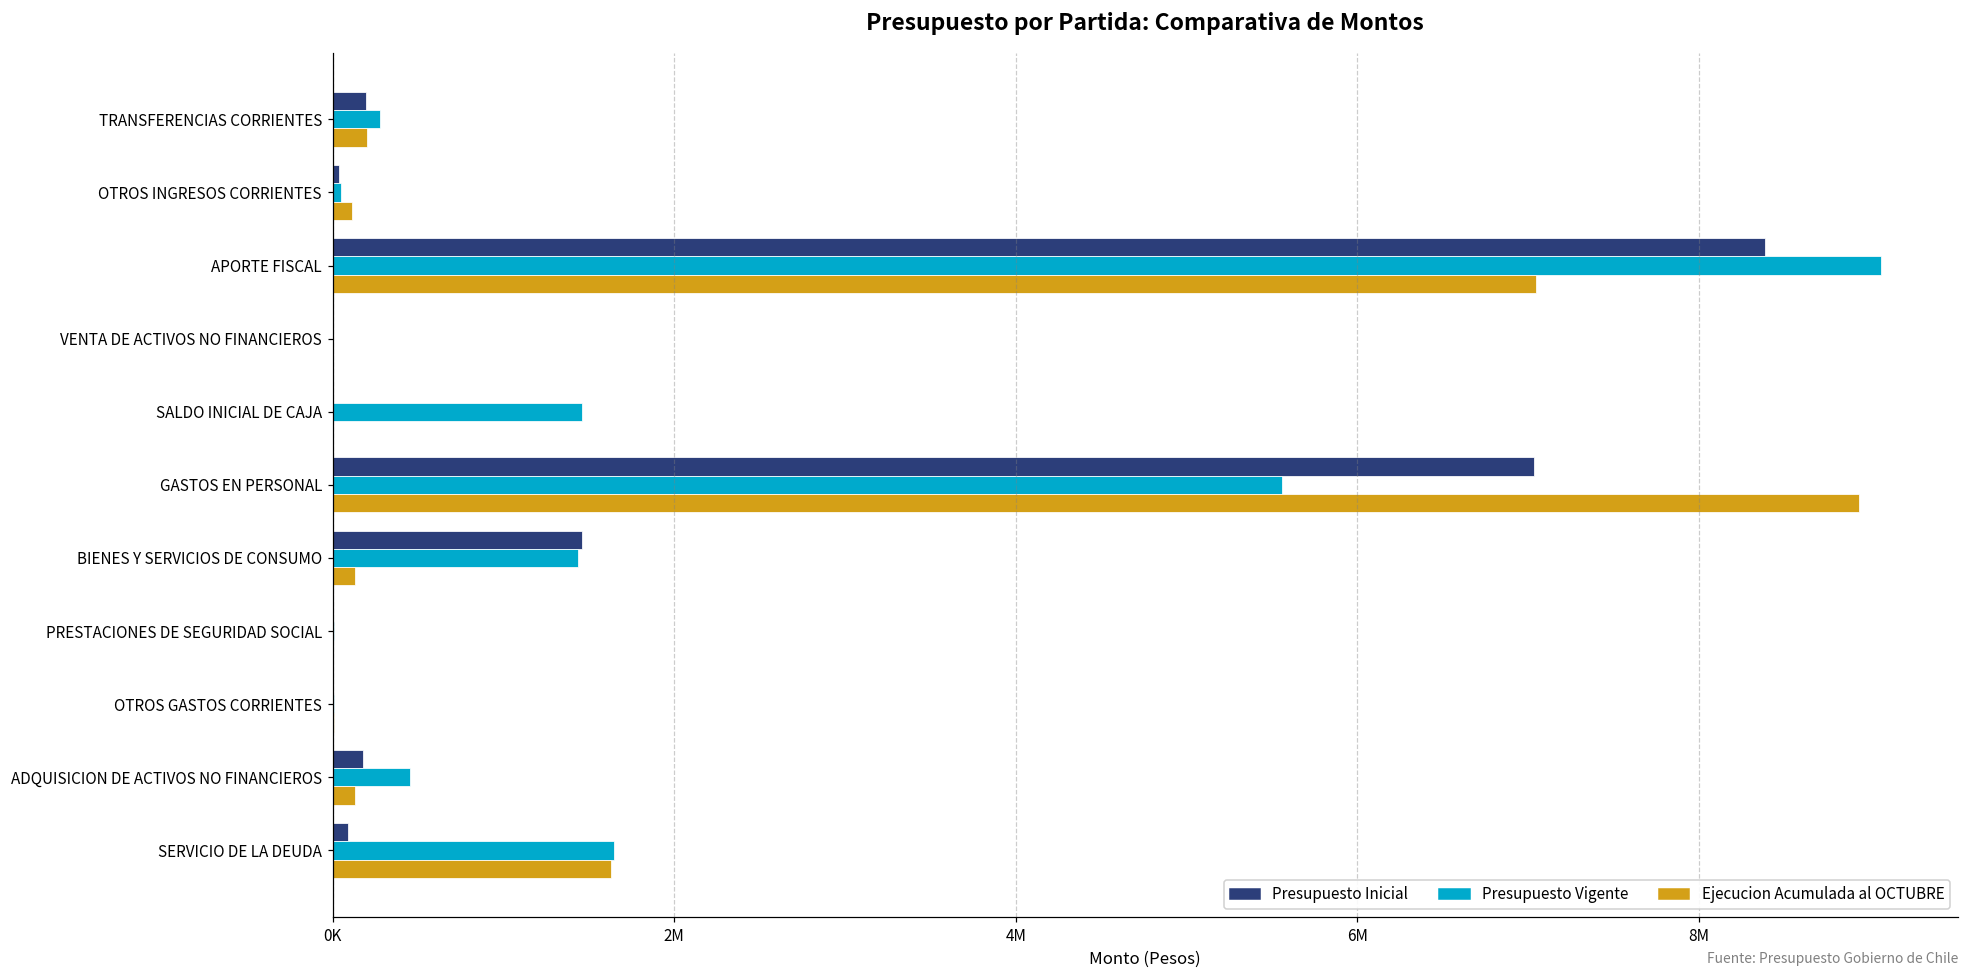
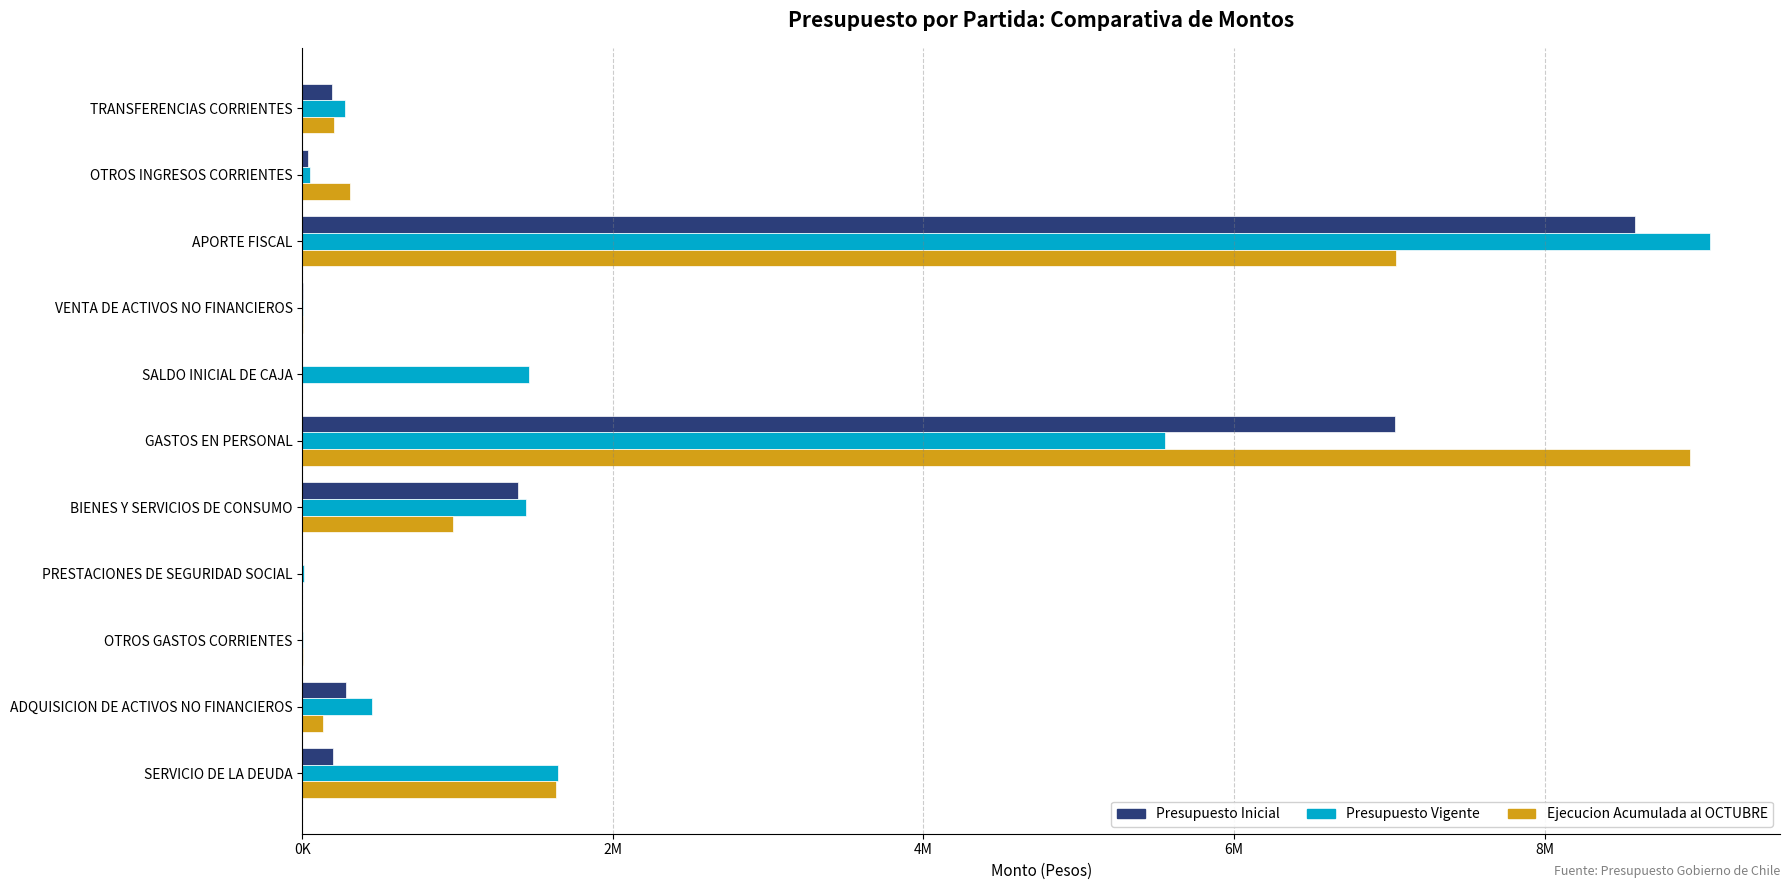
  {
    "Presupuesto Inicial": {
      "TRANSFERENCIAS CORRIENTES": 190000,
      "OTROS INGRESOS CORRIENTES": 40000,
-     "APORTE FISCAL": 8390000,
+     "APORTE FISCAL": 8580000,
      "GASTOS EN PERSONAL": 7040000,
-     "BIENES Y SERVICIOS DE CONSUMO": 1460000,
+     "BIENES Y SERVICIOS DE CONSUMO": 1390000,
      "PRESTACIONES DE SEGURIDAD SOCIAL": 0,
      "OTROS GASTOS CORRIENTES": 0,
-     "ADQUISICION DE ACTIVOS NO FINANCIEROS": 180000,
-     "SERVICIO DE LA DEUDA": 90000
+     "ADQUISICION DE ACTIVOS NO FINANCIEROS": 280000,
+     "SERVICIO DE LA DEUDA": 200000
    },
    "Presupuesto Vigente": {
      "TRANSFERENCIAS CORRIENTES": 280000,
      "OTROS INGRESOS CORRIENTES": 50000,
      "APORTE FISCAL": 9060000,
      "SALDO INICIAL DE CAJA": 1460000,
      "GASTOS EN PERSONAL": 5560000,
      "BIENES Y SERVICIOS DE CONSUMO": 1440000,
      "ADQUISICION DE ACTIVOS NO FINANCIEROS": 450000,
      "SERVICIO DE LA DEUDA": 1650000
    },
    "Ejecucion Acumulada al OCTUBRE": {
      "TRANSFERENCIAS CORRIENTES": 200000,
-     "OTROS INGRESOS CORRIENTES": 110000,
+     "OTROS INGRESOS CORRIENTES": 310000,
      "APORTE FISCAL": 7050000,
      "SALDO INICIAL DE CAJA": 0,
      "GASTOS EN PERSONAL": 8940000,
-     "BIENES Y SERVICIOS DE CONSUMO": 130000,
+     "BIENES Y SERVICIOS DE CONSUMO": 970000,
      "PRESTACIONES DE SEGURIDAD SOCIAL": 0,
      "ADQUISICION DE ACTIVOS NO FINANCIEROS": 130000,
      "SERVICIO DE LA DEUDA": 1630000
    }
  }
